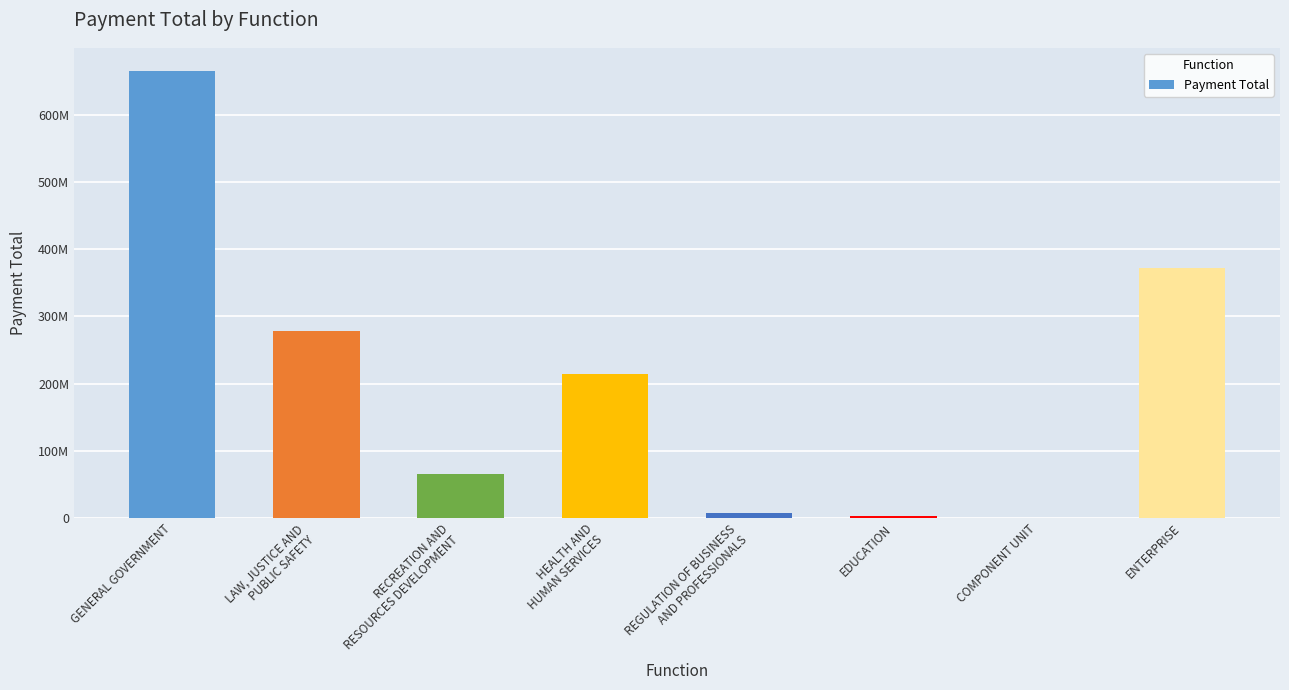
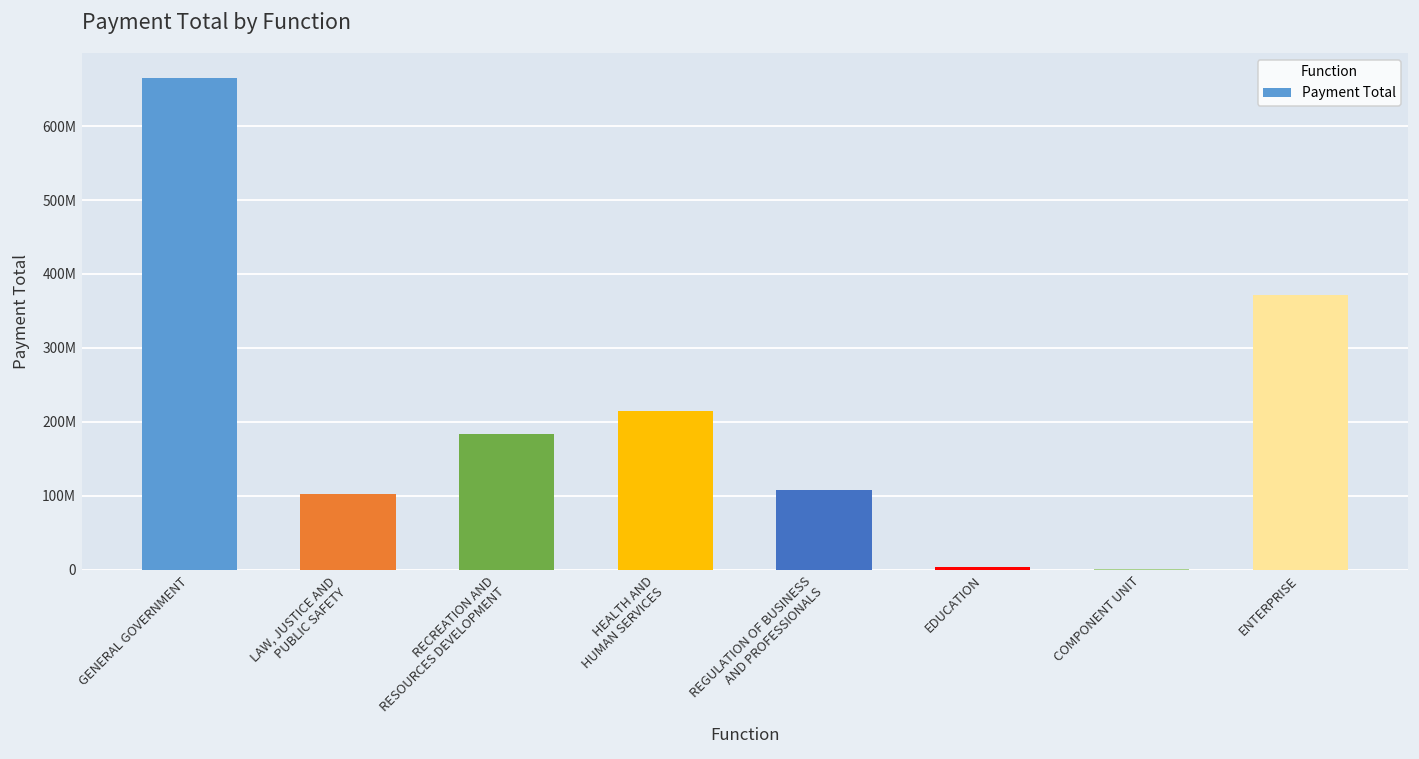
  {
    "GENERAL GOVERNMENT": 670000000,
-   "LAW, JUSTICE AND PUBLIC SAFETY": 280000000,
-   "RECREATION AND RESOURCES DEVELOPMENT": 70000000,
+   "LAW, JUSTICE AND PUBLIC SAFETY": 100000000,
+   "RECREATION AND RESOURCES DEVELOPMENT": 180000000,
    "HEALTH AND HUMAN SERVICES": 210000000,
-   "REGULATION OF BUSINESS AND PROFESSIONALS": 10000000,
+   "REGULATION OF BUSINESS AND PROFESSIONALS": 110000000,
    "ENTERPRISE": 370000000
  }
